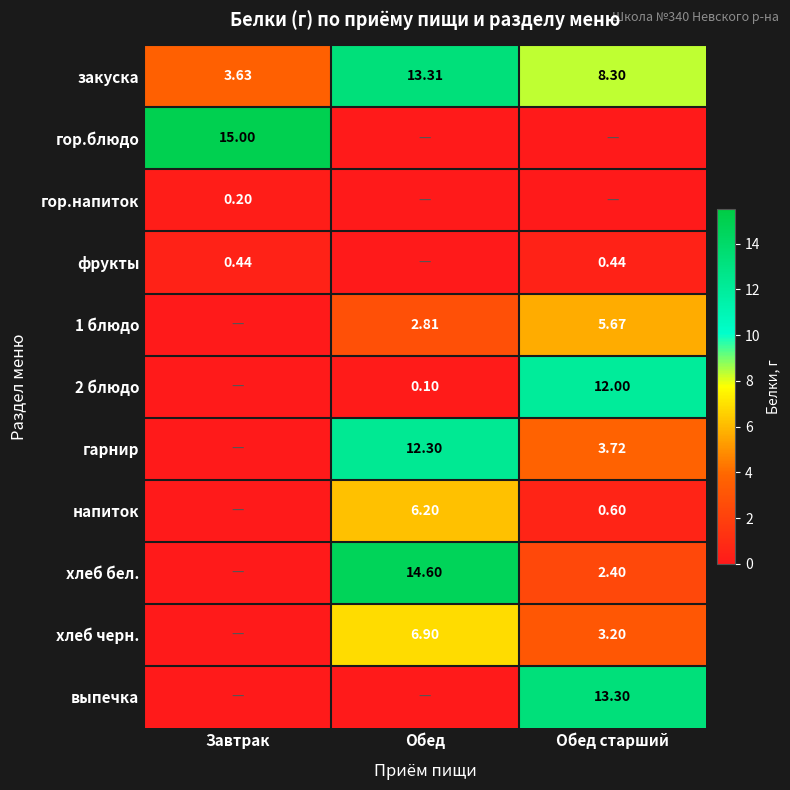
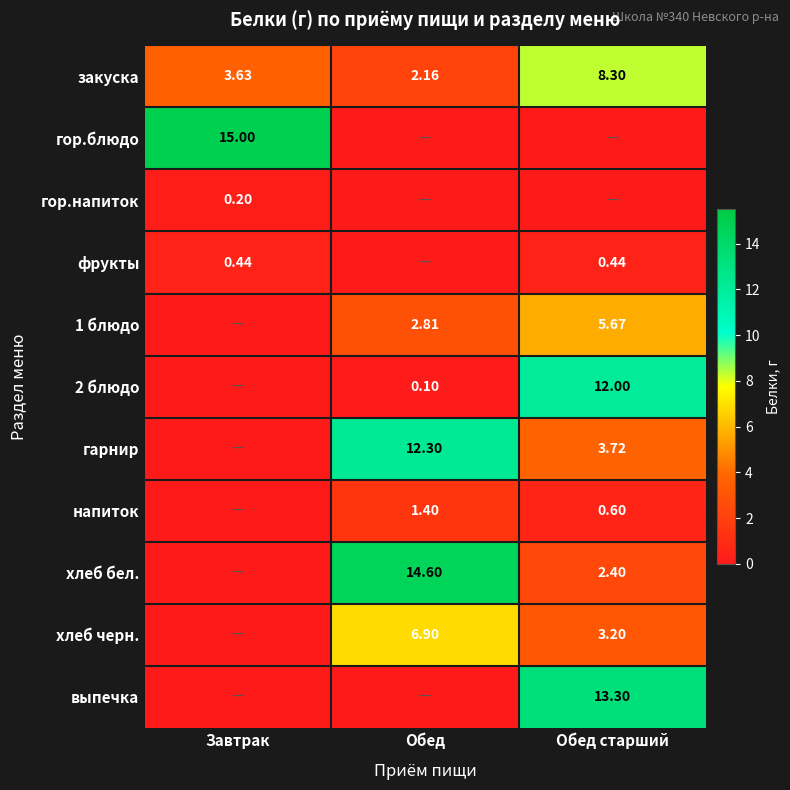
  {
    "закуска": {
      "Завтрак": 3.63,
-     "Обед": 13.31,
+     "Обед": 2.16,
      "Обед старший": 8.30
    },
    "гор.блюдо": {
      "Завтрак": 15.00
    },
    "гор.напиток": {
      "Завтрак": 0.20
    },
    "фрукты": {
      "Завтрак": 0.44,
      "Обед старший": 0.44
    },
    "1 блюдо": {
      "Обед": 2.81,
      "Обед старший": 5.67
    },
    "2 блюдо": {
      "Обед": 0.10,
      "Обед старший": 12.00
    },
    "гарнир": {
      "Обед": 12.30,
      "Обед старший": 3.72
    },
    "напиток": {
-     "Обед": 6.20,
+     "Обед": 1.40,
      "Обед старший": 0.60
    },
    "хлеб бел.": {
      "Обед": 14.60,
      "Обед старший": 2.40
    },
    "хлеб черн.": {
      "Обед": 6.90,
      "Обед старший": 3.20
    },
    "выпечка": {
      "Обед старший": 13.30
    }
  }
